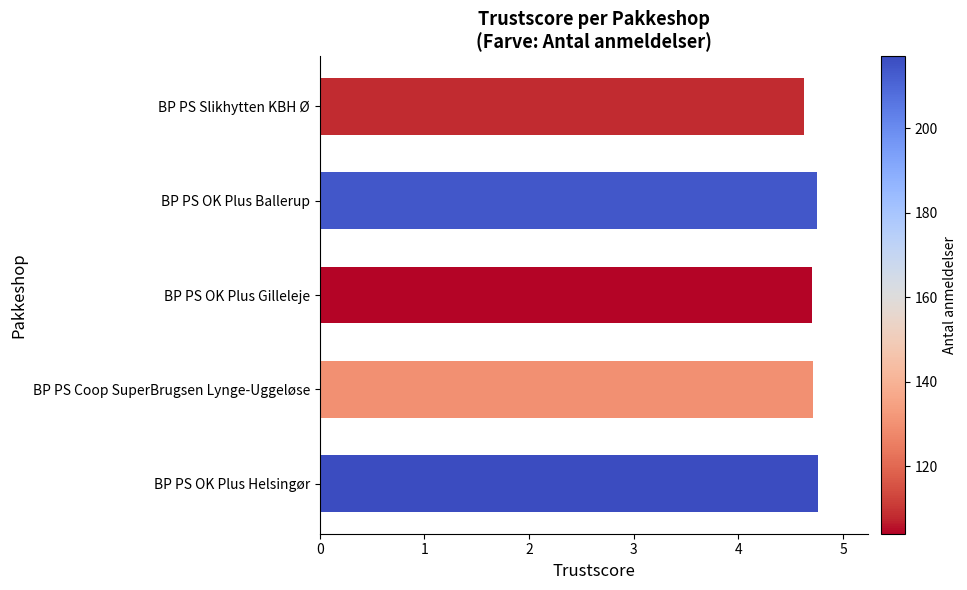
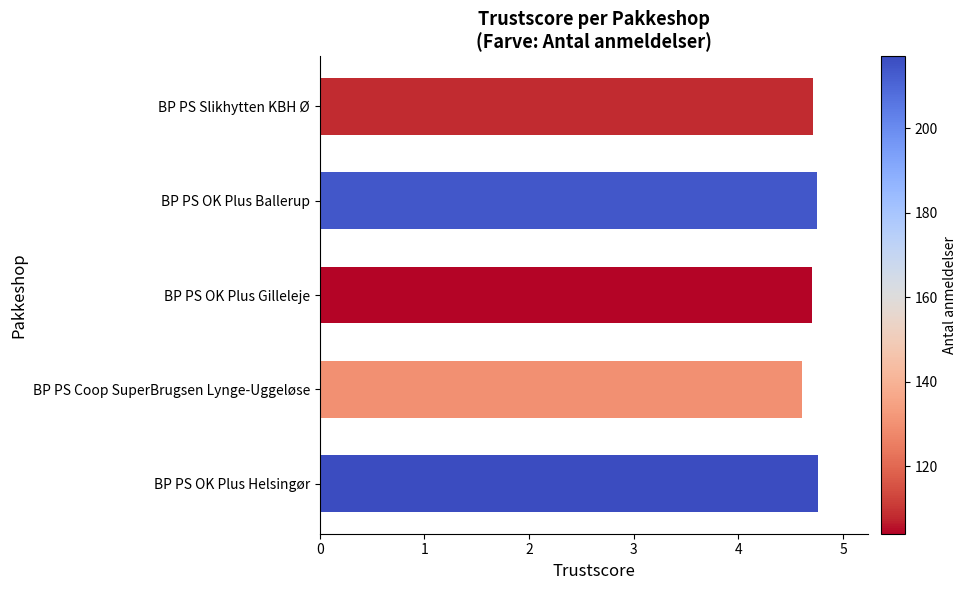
  {
-   "BP PS Slikhytten KBH Ø": 4.63,
+   "BP PS Slikhytten KBH Ø": 4.71,
    "BP PS OK Plus Ballerup": 4.75,
    "BP PS OK Plus Gilleleje": 4.70,
-   "BP PS Coop SuperBrugsen Lynge-Uggeløse": 4.71,
+   "BP PS Coop SuperBrugsen Lynge-Uggeløse": 4.61,
    "BP PS OK Plus Helsingør": 4.76
  }
